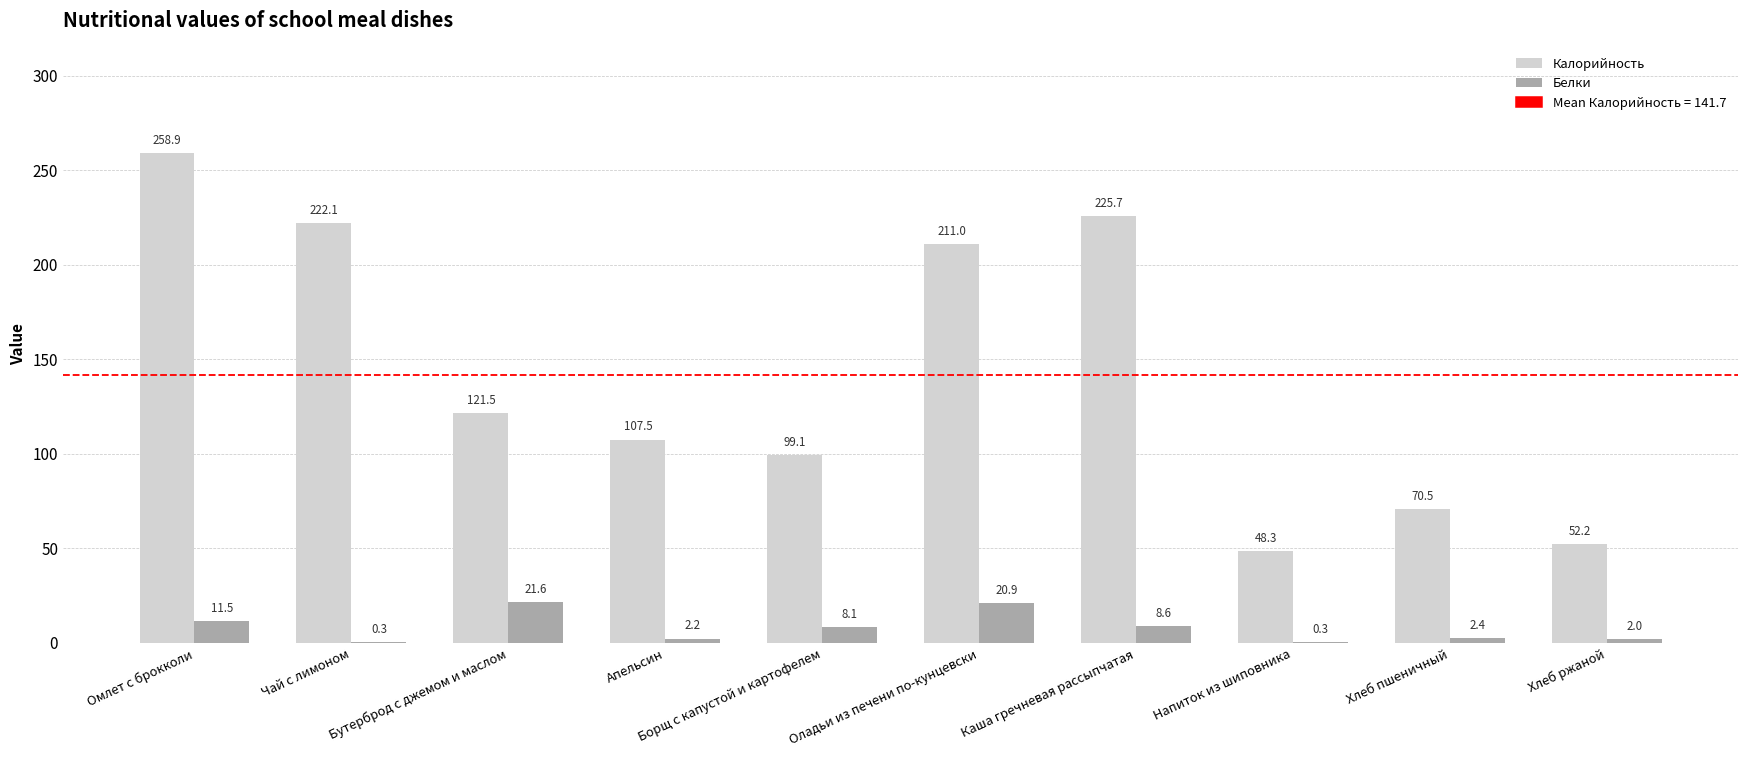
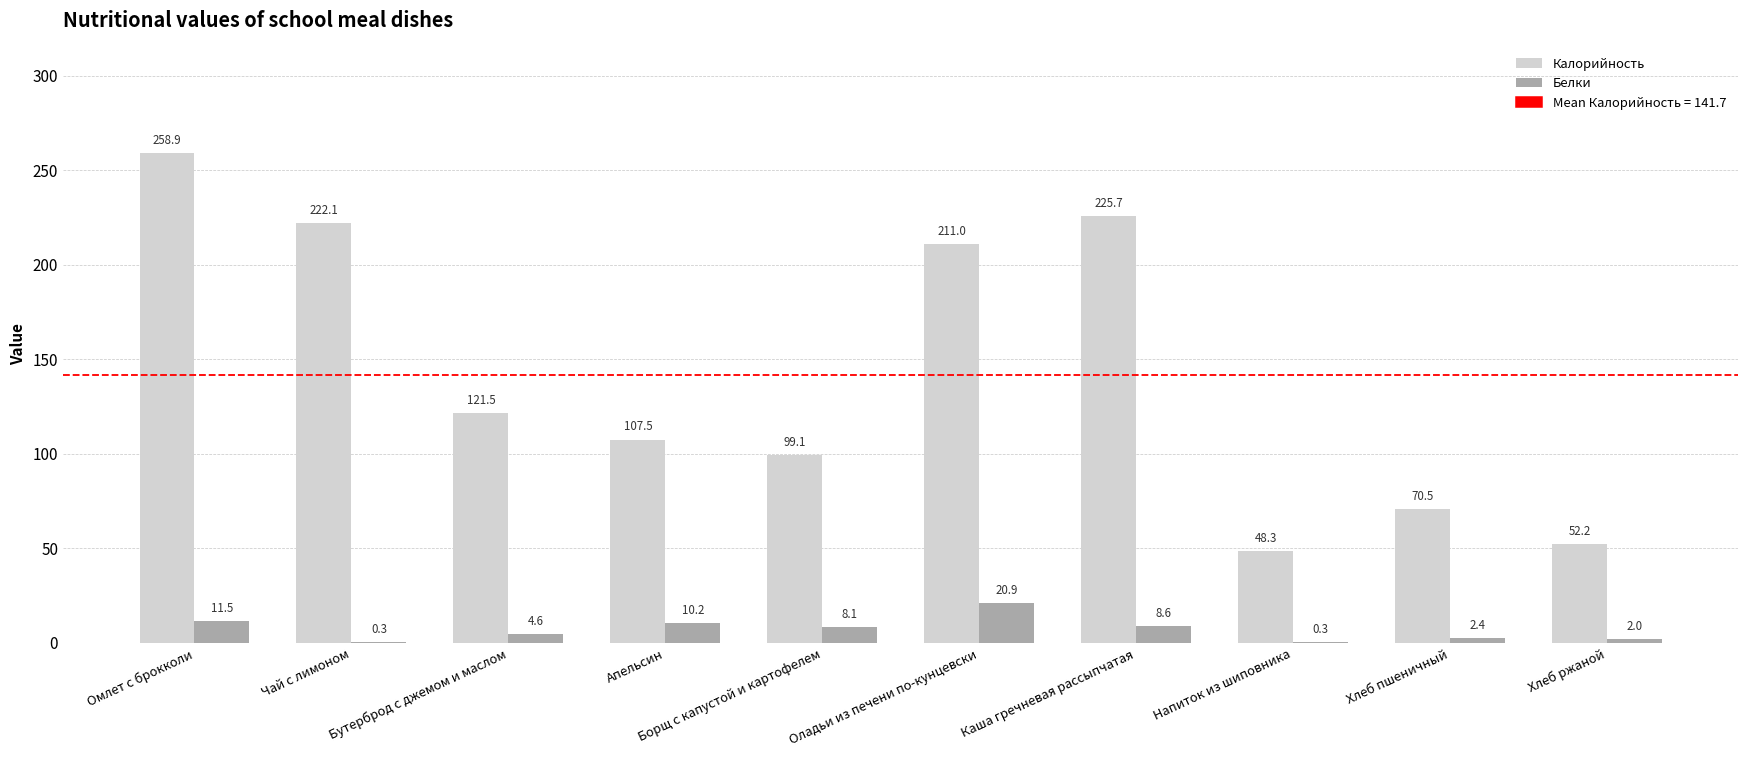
  {
    "Калорийность": {
      "Омлет с брокколи": 258.9,
      "Чай с лимоном": 222.1,
      "Бутерброд с джемом и маслом": 121.5,
      "Апельсин": 107.5,
      "Борщ с капустой и картофелем": 99.1,
      "Оладьи из печени по-кунцевски": 211.0,
      "Каша гречневая рассыпчатая": 225.7,
      "Напиток из шиповника": 48.3,
      "Хлеб пшеничный": 70.5,
      "Хлеб ржаной": 52.2
    },
    "Белки": {
      "Омлет с брокколи": 11.5,
      "Чай с лимоном": 0.3,
-     "Бутерброд с джемом и маслом": 21.6,
-     "Апельсин": 2.2,
+     "Бутерброд с джемом и маслом": 4.6,
+     "Апельсин": 10.2,
      "Борщ с капустой и картофелем": 8.1,
      "Оладьи из печени по-кунцевски": 20.9,
      "Каша гречневая рассыпчатая": 8.6,
      "Напиток из шиповника": 0.3,
      "Хлеб пшеничный": 2.4,
      "Хлеб ржаной": 2.0
    }
  }
